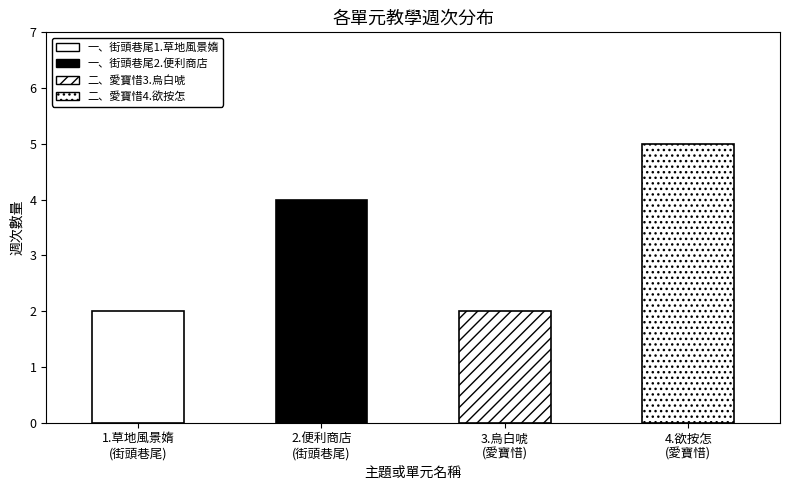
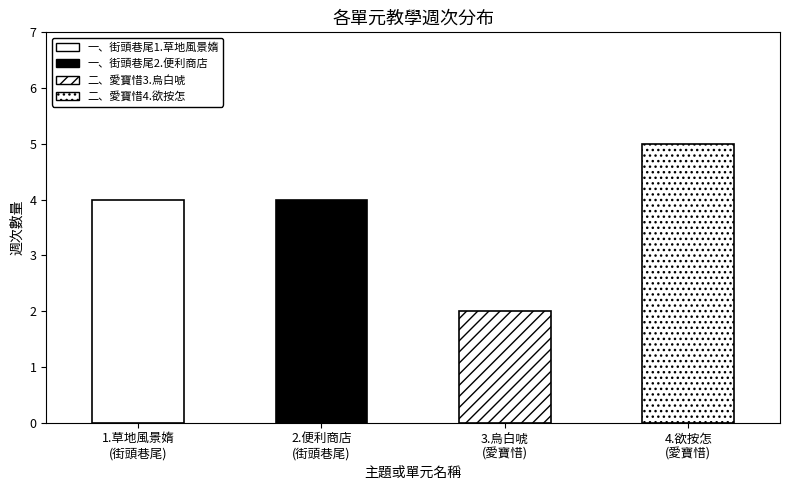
  {
-   "1.草地風景媠 (街頭巷尾)": 2,
+   "1.草地風景媠 (街頭巷尾)": 4,
    "2.便利商店 (街頭巷尾)": 4,
    "3.烏白唬 (愛寶惜)": 2,
    "4.欲按怎 (愛寶惜)": 5
  }
